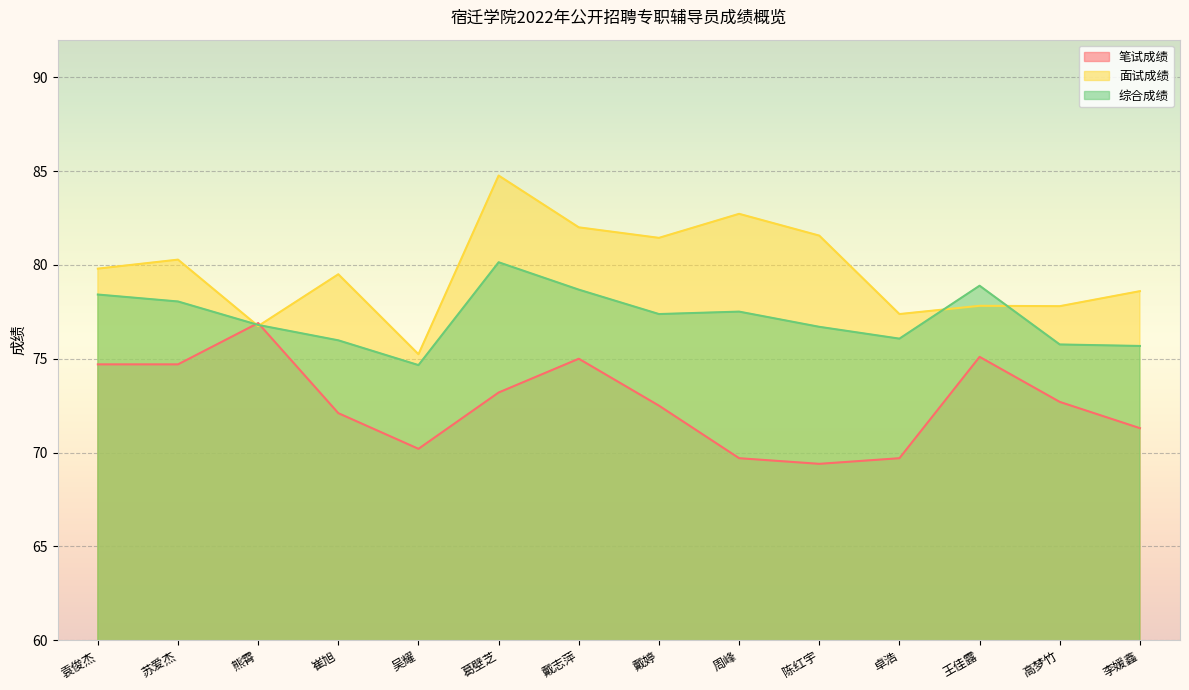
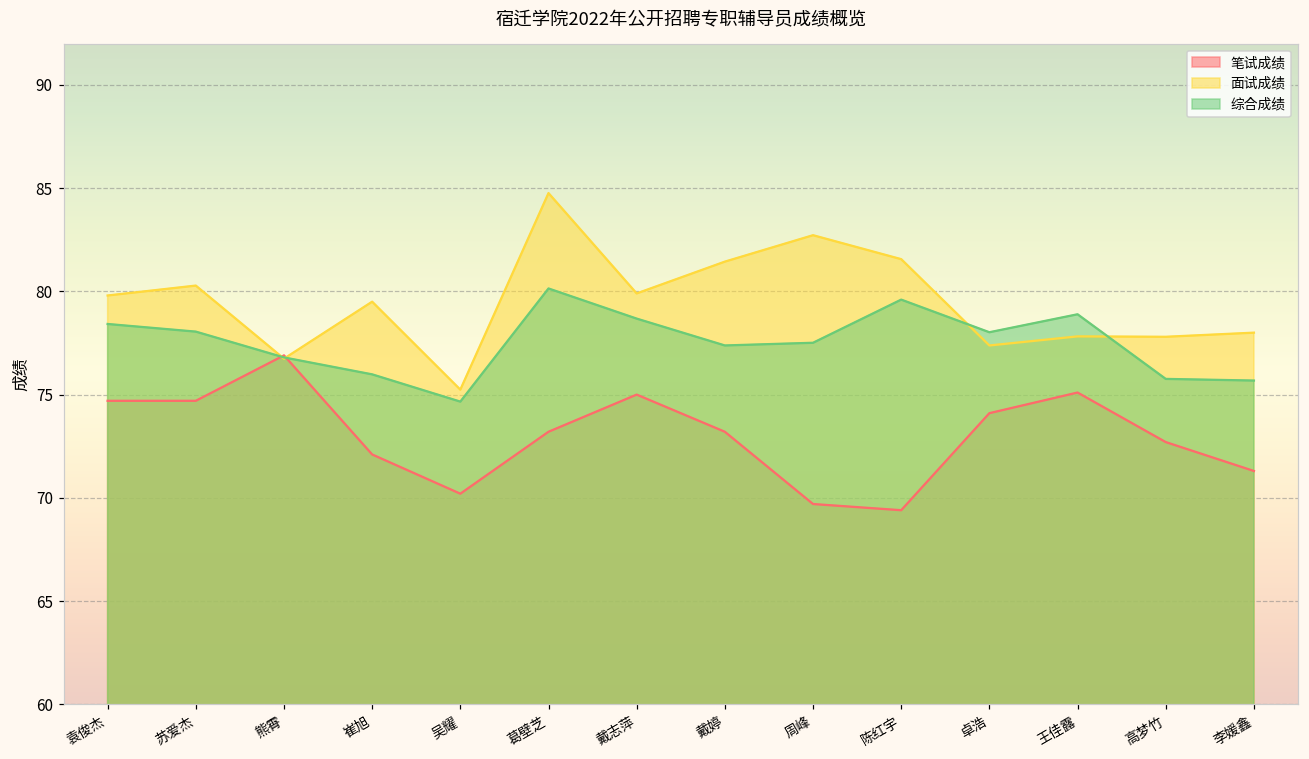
  {
    "笔试成绩": {
      "袁俊杰": 74.7,
      "苏爱杰": 74.7,
      "崔旭": 72.1,
      "吴耀": 70.2,
      "葛壁芝": 73.2,
      "戴志萍": 75.0,
-     "戴婷": 72.5,
+     "戴婷": 73.2,
      "周峰": 69.7,
      "陈红宇": 69.4,
-     "卓浩": 69.7,
+     "卓浩": 74.1,
      "王佳露": 75.1,
      "高梦竹": 72.7,
      "李媛鑫": 71.3
    },
    "面试成绩": {
      "袁俊杰": 79.8,
      "苏爱杰": 80.3,
      "崔旭": 79.5,
      "吴耀": 75.2,
      "葛壁芝": 84.8,
-     "戴志萍": 82.0,
+     "戴志萍": 79.9,
      "戴婷": 81.4,
      "周峰": 82.7,
      "陈红宇": 81.6,
      "卓浩": 77.4,
      "王佳露": 77.8,
      "高梦竹": 77.8,
-     "李媛鑫": 78.6
+     "李媛鑫": 78.0
    },
    "综合成绩": {
      "袁俊杰": 78.4,
      "苏爱杰": 78.1,
      "崔旭": 76.0,
      "吴耀": 74.7,
      "葛壁芝": 80.1,
      "戴志萍": 78.7,
      "戴婷": 77.4,
      "周峰": 77.5,
-     "陈红宇": 76.7,
-     "卓浩": 76.1,
+     "陈红宇": 79.6,
+     "卓浩": 78.0,
      "王佳露": 78.9,
      "高梦竹": 75.8,
      "李媛鑫": 75.7
    }
  }
